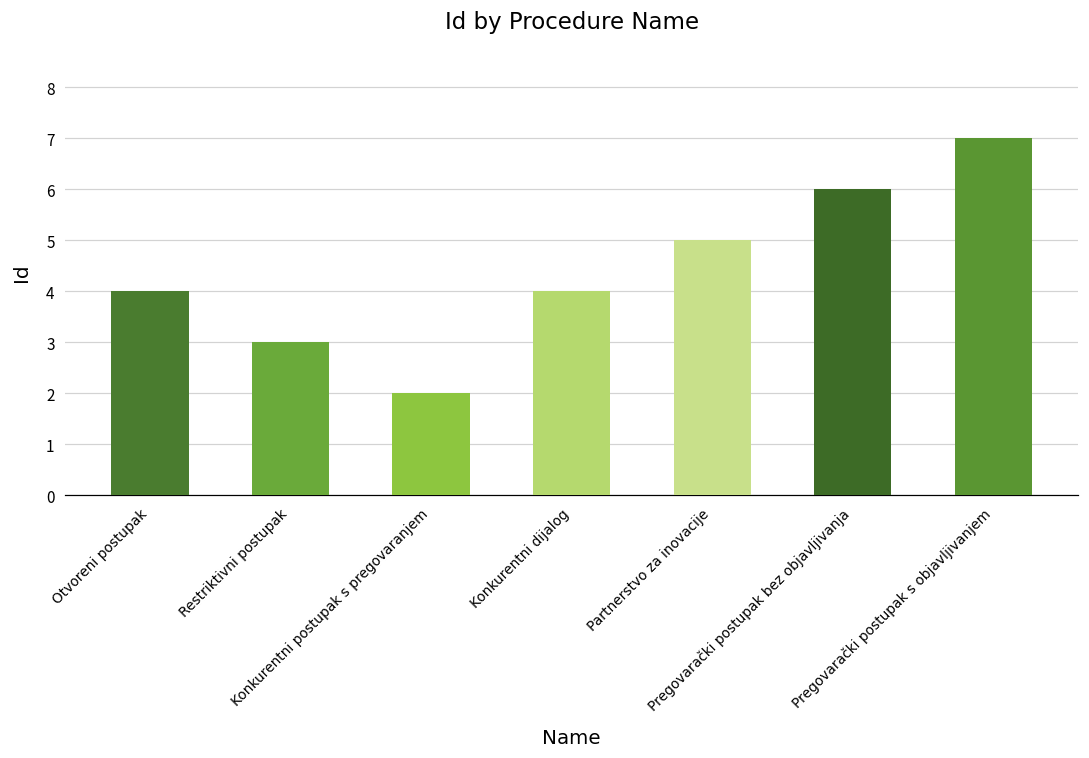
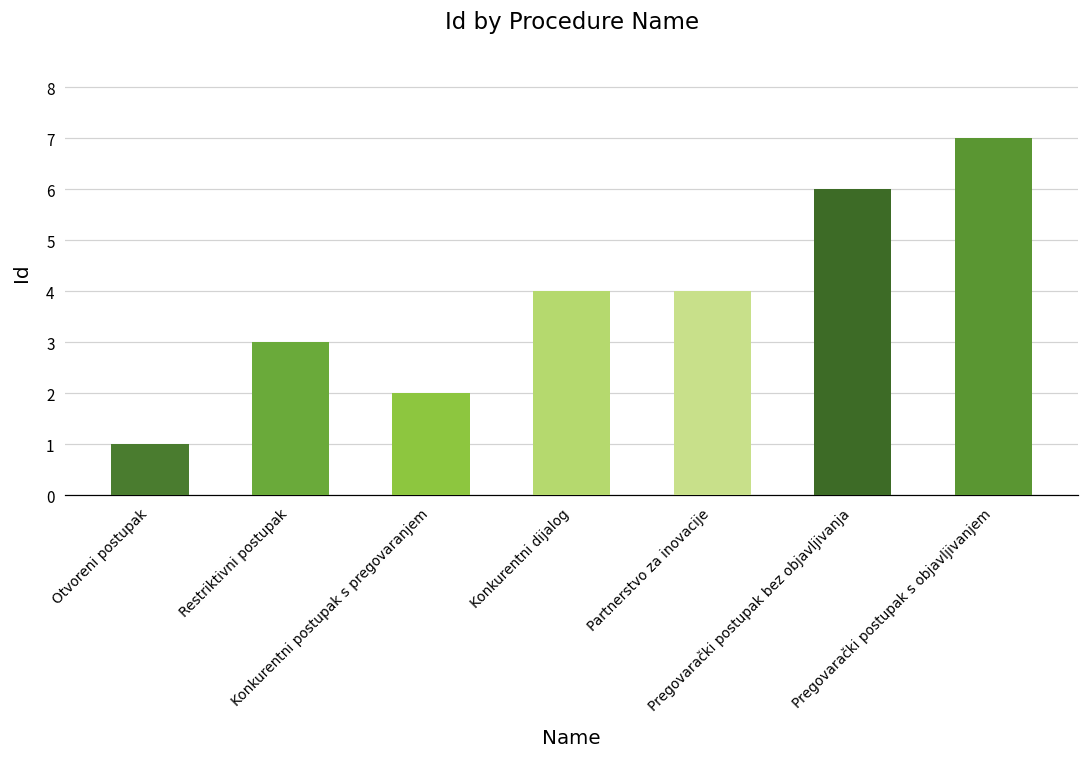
  {
-   "Otvoreni postupak": 4,
+   "Otvoreni postupak": 1,
    "Restriktivni postupak": 3,
    "Konkurentni postupak s pregovaranjem": 2,
    "Konkurentni dijalog": 4,
-   "Partnerstvo za inovacije": 5,
+   "Partnerstvo za inovacije": 4,
    "Pregovarački postupak bez objavljivanja": 6,
    "Pregovarački postupak s objavljivanjem": 7
  }
